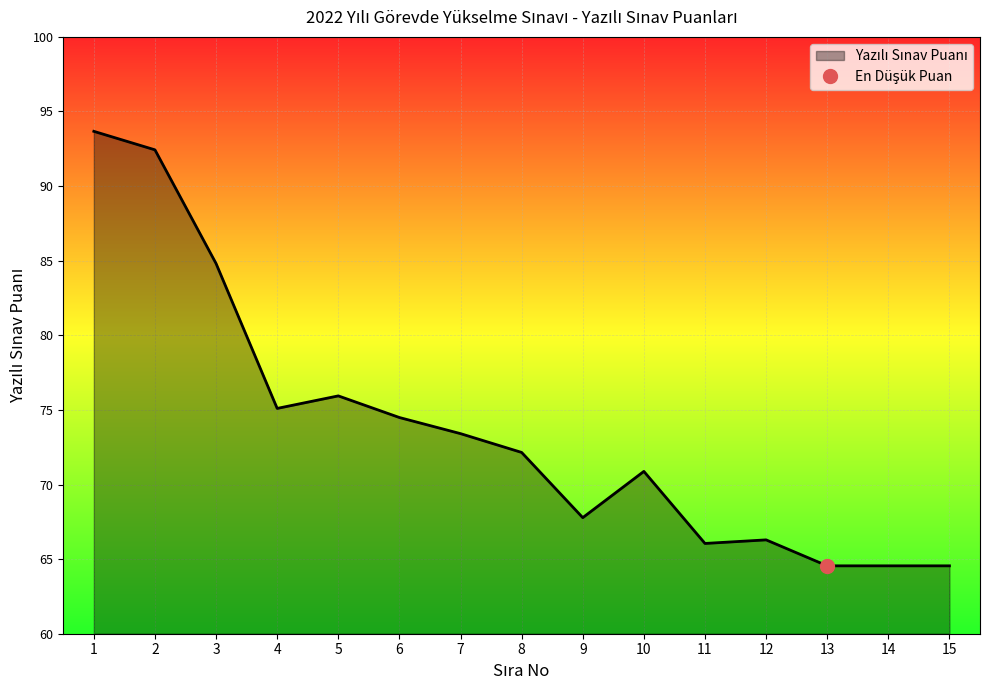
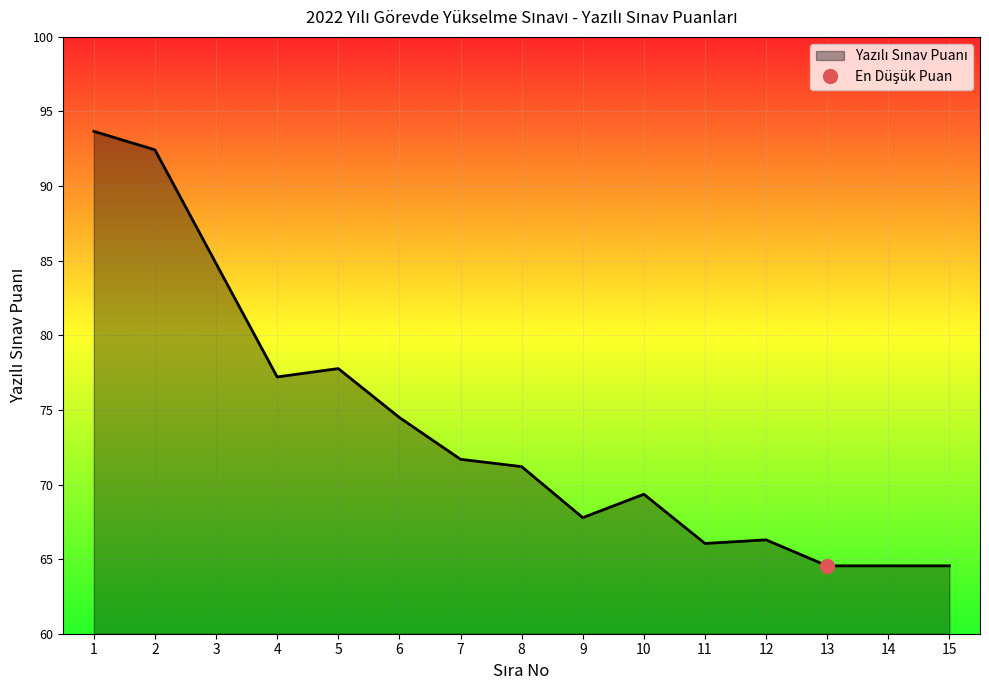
  {
    "Yazılı Sınav Puanı": {
      "1": 93.7,
      "2": 92.4,
      "3": 84.8,
-     "4": 75.1,
-     "5": 75.9,
+     "4": 77.2,
+     "5": 77.8,
      "6": 74.5,
-     "7": 73.4,
-     "8": 72.2,
+     "7": 71.7,
+     "8": 71.2,
      "9": 67.8,
-     "10": 70.9,
+     "10": 69.4,
      "11": 66.1,
      "12": 66.3,
      "14": 64.6,
      "15": 64.6
    }
  }
